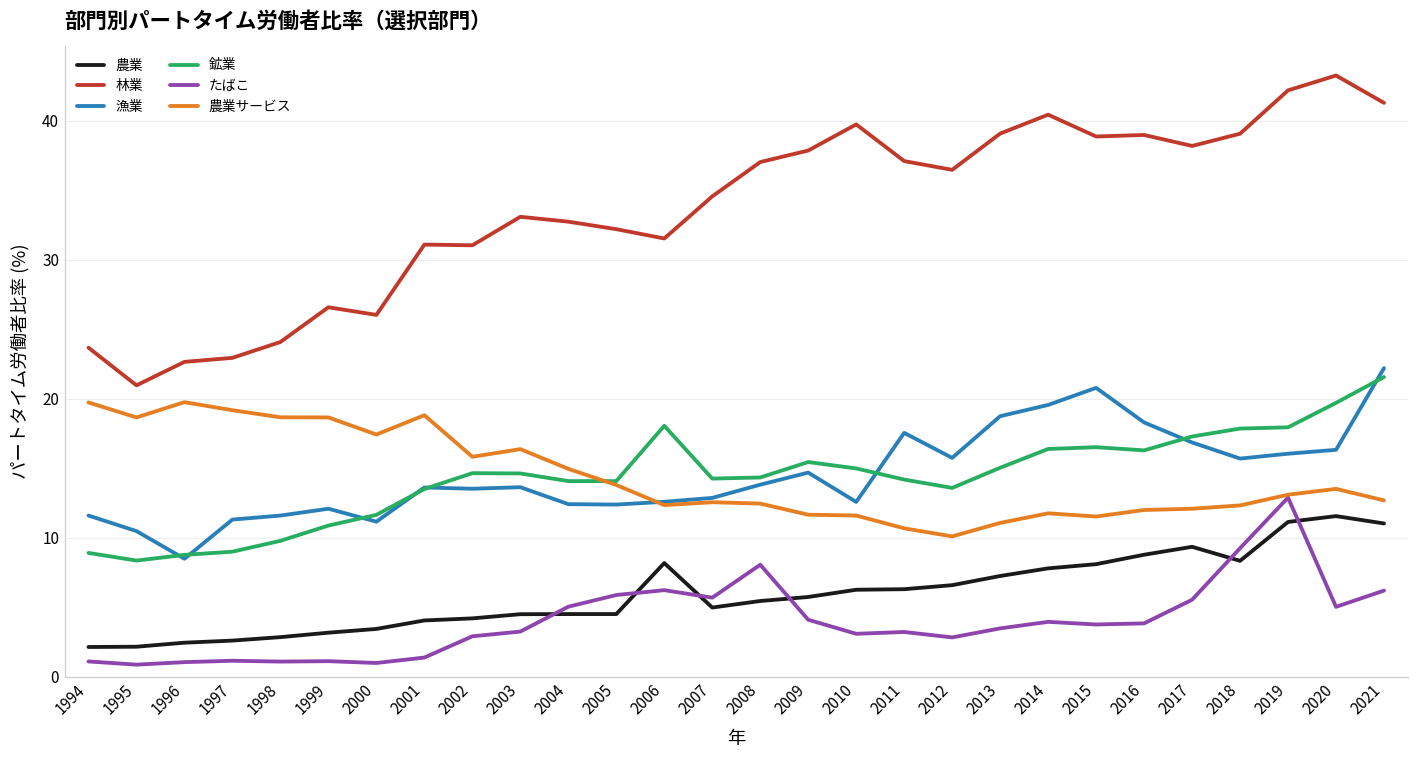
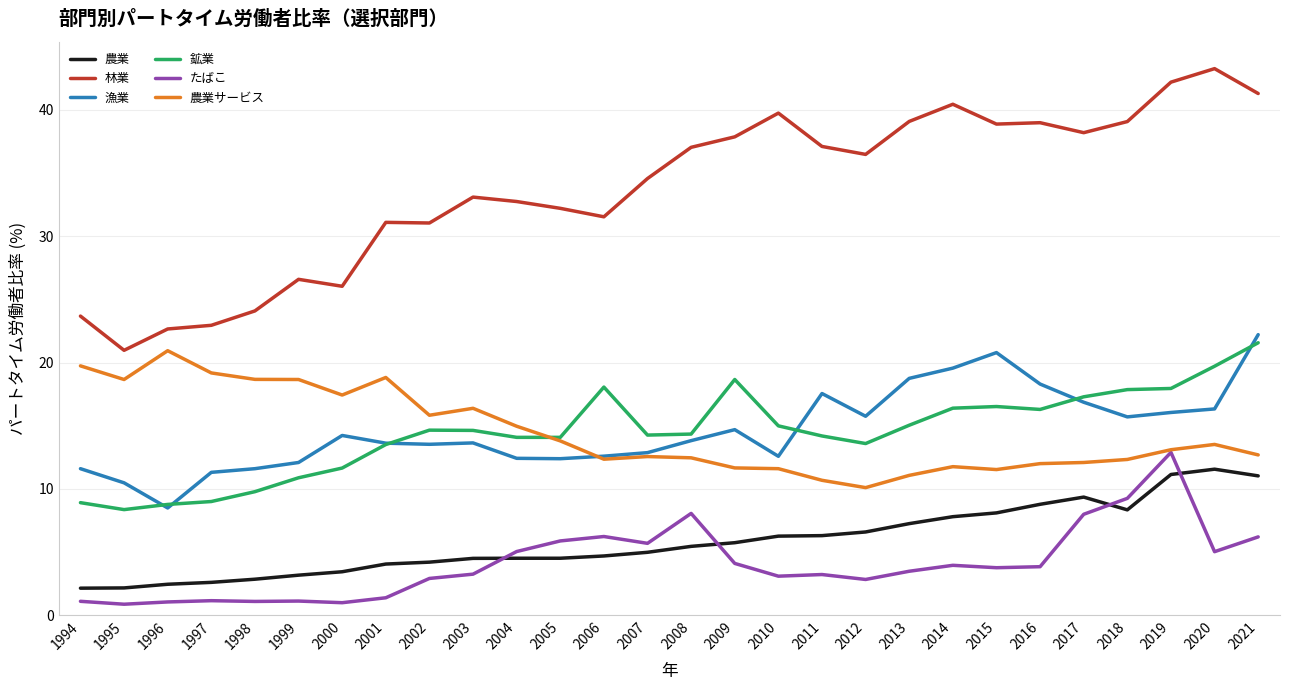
  {
    "農業": {
      "1994": 2.1,
      "1995": 2.2,
      "1996": 2.5,
      "1997": 2.6,
      "1998": 2.9,
      "1999": 3.2,
      "2000": 3.4,
      "2001": 4.1,
      "2002": 4.2,
      "2003": 4.5,
      "2004": 4.5,
      "2005": 4.5,
-     "2006": 8.2,
+     "2006": 4.7,
      "2007": 5.0,
      "2008": 5.5,
      "2009": 5.7,
      "2010": 6.3,
      "2011": 6.3,
      "2012": 6.6,
      "2013": 7.3,
      "2014": 7.8,
      "2015": 8.1,
      "2016": 8.8,
      "2017": 9.4,
      "2018": 8.3,
      "2019": 11.1,
      "2020": 11.6,
      "2021": 11.0
    },
    "林業": {
      "1994": 23.7,
      "1995": 21.0,
      "1996": 22.7,
      "1997": 23.0,
      "1998": 24.1,
      "1999": 26.6,
      "2000": 26.0,
      "2001": 31.1,
      "2002": 31.1,
      "2003": 33.1,
      "2004": 32.8,
      "2005": 32.2,
      "2006": 31.5,
      "2007": 34.6,
      "2008": 37.0,
      "2009": 37.9,
      "2010": 39.8,
      "2011": 37.1,
      "2012": 36.5,
      "2013": 39.1,
      "2014": 40.5,
      "2015": 38.9,
      "2016": 39.0,
      "2017": 38.2,
      "2018": 39.1,
      "2019": 42.2,
      "2020": 43.3,
      "2021": 41.3
    },
    "漁業": {
      "1994": 11.6,
      "1995": 10.5,
      "1996": 8.5,
      "1997": 11.3,
      "1998": 11.6,
      "1999": 12.1,
-     "2000": 11.2,
+     "2000": 14.2,
      "2002": 13.5,
      "2003": 13.6,
      "2004": 12.4,
      "2005": 12.4,
      "2006": 12.6,
      "2007": 12.9,
      "2008": 13.8,
      "2009": 14.7,
      "2010": 12.6,
      "2011": 17.6,
      "2012": 15.8,
      "2013": 18.8,
      "2014": 19.6,
      "2015": 20.8,
      "2016": 18.3,
      "2017": 16.9,
      "2018": 15.7,
      "2019": 16.1,
      "2020": 16.3,
      "2021": 22.2
    },
    "鉱業": {
      "1994": 8.9,
      "1995": 8.4,
      "1996": 8.8,
      "1997": 9.0,
      "1998": 9.8,
      "1999": 10.9,
      "2000": 11.7,
      "2002": 14.7,
      "2003": 14.6,
      "2004": 14.1,
      "2005": 14.1,
      "2006": 18.1,
      "2007": 14.3,
      "2008": 14.3,
-     "2009": 15.5,
+     "2009": 18.7,
      "2010": 15.0,
      "2011": 14.2,
      "2012": 13.6,
      "2013": 15.0,
      "2014": 16.4,
      "2015": 16.5,
      "2016": 16.3,
      "2017": 17.3,
      "2018": 17.9,
      "2019": 18.0,
      "2020": 19.7,
      "2021": 21.6
    },
    "たばこ": {
      "1994": 1.1,
      "1995": 0.9,
      "1996": 1.1,
      "1997": 1.2,
      "1998": 1.1,
      "1999": 1.1,
      "2000": 1.0,
      "2001": 1.4,
      "2002": 2.9,
      "2003": 3.3,
      "2004": 5.0,
      "2005": 5.9,
      "2006": 6.2,
      "2007": 5.7,
      "2008": 8.1,
      "2009": 4.1,
      "2010": 3.1,
      "2011": 3.2,
      "2012": 2.8,
      "2013": 3.5,
      "2014": 4.0,
      "2015": 3.8,
      "2016": 3.8,
-     "2017": 5.5,
+     "2017": 8.0,
      "2018": 9.3,
      "2019": 12.9,
      "2020": 5.0,
      "2021": 6.2
    },
    "農業サービス": {
      "1994": 19.7,
      "1995": 18.7,
-     "1996": 19.8,
+     "1996": 20.9,
      "1997": 19.2,
      "1998": 18.7,
      "1999": 18.7,
      "2000": 17.4,
      "2001": 18.8,
      "2002": 15.8,
      "2003": 16.4,
      "2004": 15.0,
      "2005": 13.8,
      "2006": 12.4,
      "2007": 12.6,
      "2008": 12.5,
      "2009": 11.7,
      "2010": 11.6,
      "2011": 10.7,
      "2012": 10.1,
      "2013": 11.1,
      "2014": 11.8,
      "2015": 11.5,
      "2016": 12.0,
      "2017": 12.1,
      "2018": 12.3,
      "2019": 13.1,
      "2020": 13.5,
      "2021": 12.7
    }
  }
